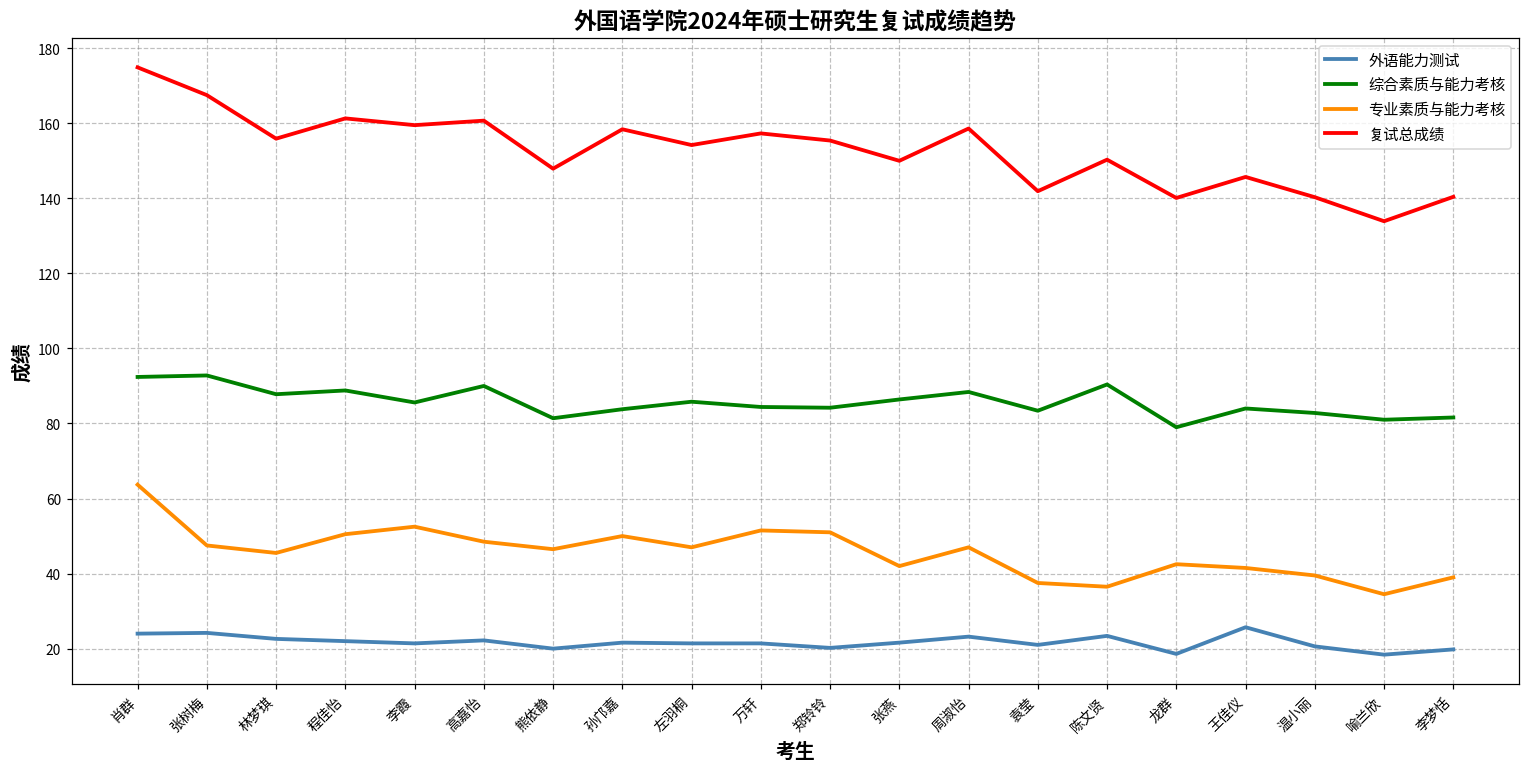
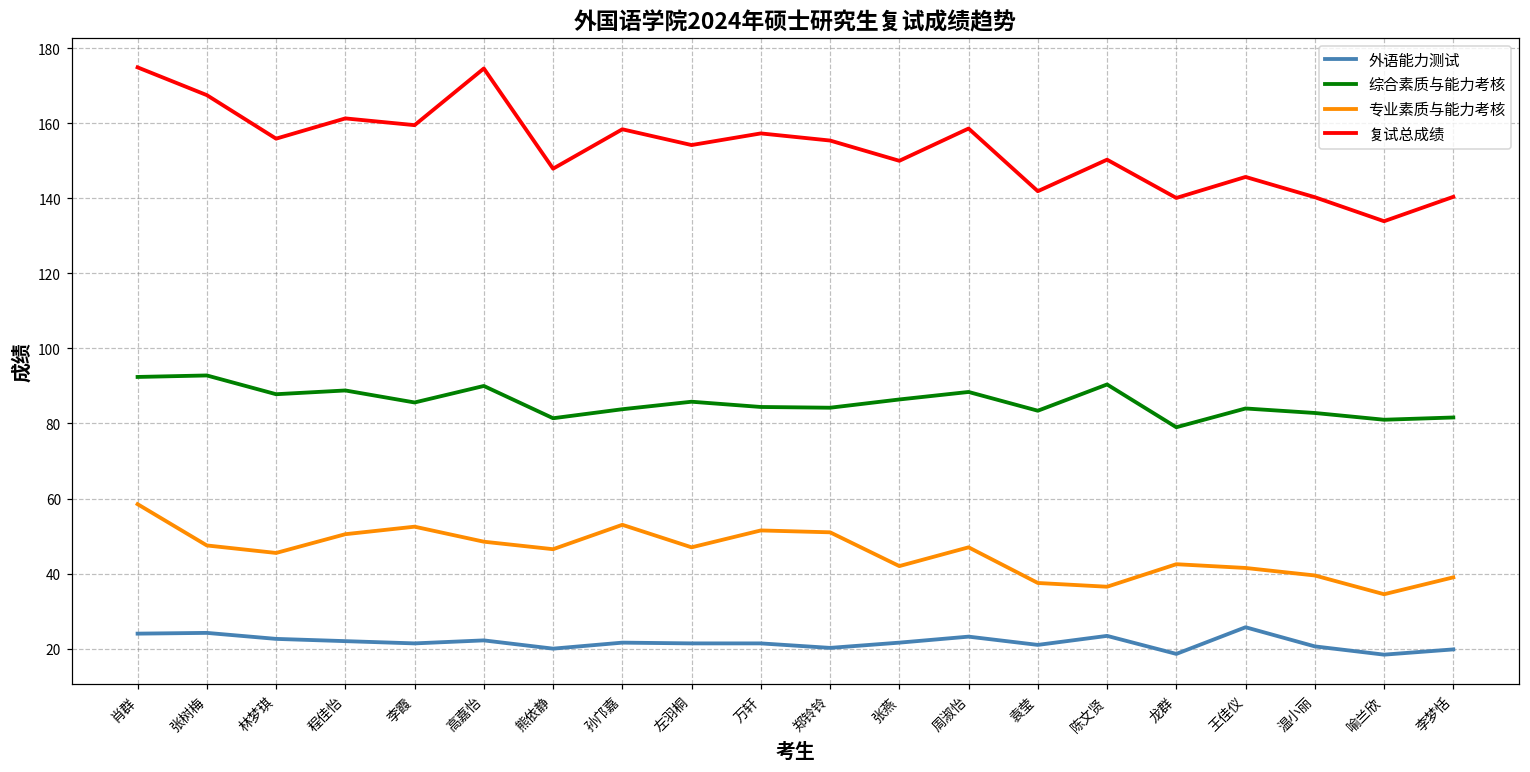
  {
    "外语能力测试": {
      "肖群": 24,
      "张树梅": 24,
      "林梦琪": 23,
      "程佳怡": 22,
      "李霞": 21,
      "高嘉怡": 22,
      "熊依静": 20,
      "孙邝嘉": 22,
      "左羽桐": 21,
      "万轩": 21,
      "郑铃铃": 20,
      "张燕": 22,
      "周淑怡": 23,
      "袁莹": 21,
      "陈文贤": 23,
      "龙群": 19,
      "王佳仪": 26,
      "温小丽": 21,
      "喻兰欣": 18,
      "李梦恬": 20
    },
    "综合素质与能力考核": {
      "肖群": 92,
      "张树梅": 93,
      "林梦琪": 88,
      "程佳怡": 89,
      "李霞": 86,
      "高嘉怡": 90,
      "熊依静": 81,
      "孙邝嘉": 84,
      "左羽桐": 86,
      "万轩": 84,
      "郑铃铃": 84,
      "张燕": 86,
      "周淑怡": 88,
      "袁莹": 83,
      "陈文贤": 90,
      "龙群": 79,
      "王佳仪": 84,
      "温小丽": 83,
      "喻兰欣": 81,
      "李梦恬": 82
    },
    "专业素质与能力考核": {
-     "肖群": 64,
+     "肖群": 59,
      "张树梅": 48,
      "林梦琪": 46,
      "程佳怡": 51,
      "李霞": 53,
      "高嘉怡": 49,
      "熊依静": 47,
-     "孙邝嘉": 50,
+     "孙邝嘉": 53,
      "左羽桐": 47,
      "万轩": 52,
      "郑铃铃": 51,
      "张燕": 42,
      "周淑怡": 47,
      "袁莹": 38,
      "陈文贤": 37,
      "龙群": 43,
      "王佳仪": 42,
      "温小丽": 40,
      "喻兰欣": 35,
      "李梦恬": 39
    },
    "复试总成绩": {
      "肖群": 175,
      "张树梅": 168,
      "林梦琪": 156,
      "程佳怡": 161,
      "李霞": 160,
-     "高嘉怡": 161,
+     "高嘉怡": 175,
      "熊依静": 148,
      "孙邝嘉": 158,
      "左羽桐": 154,
      "万轩": 157,
      "郑铃铃": 155,
      "张燕": 150,
      "周淑怡": 159,
      "袁莹": 142,
      "陈文贤": 150,
      "龙群": 140,
      "王佳仪": 146,
      "温小丽": 140,
      "喻兰欣": 134,
      "李梦恬": 140
    }
  }
